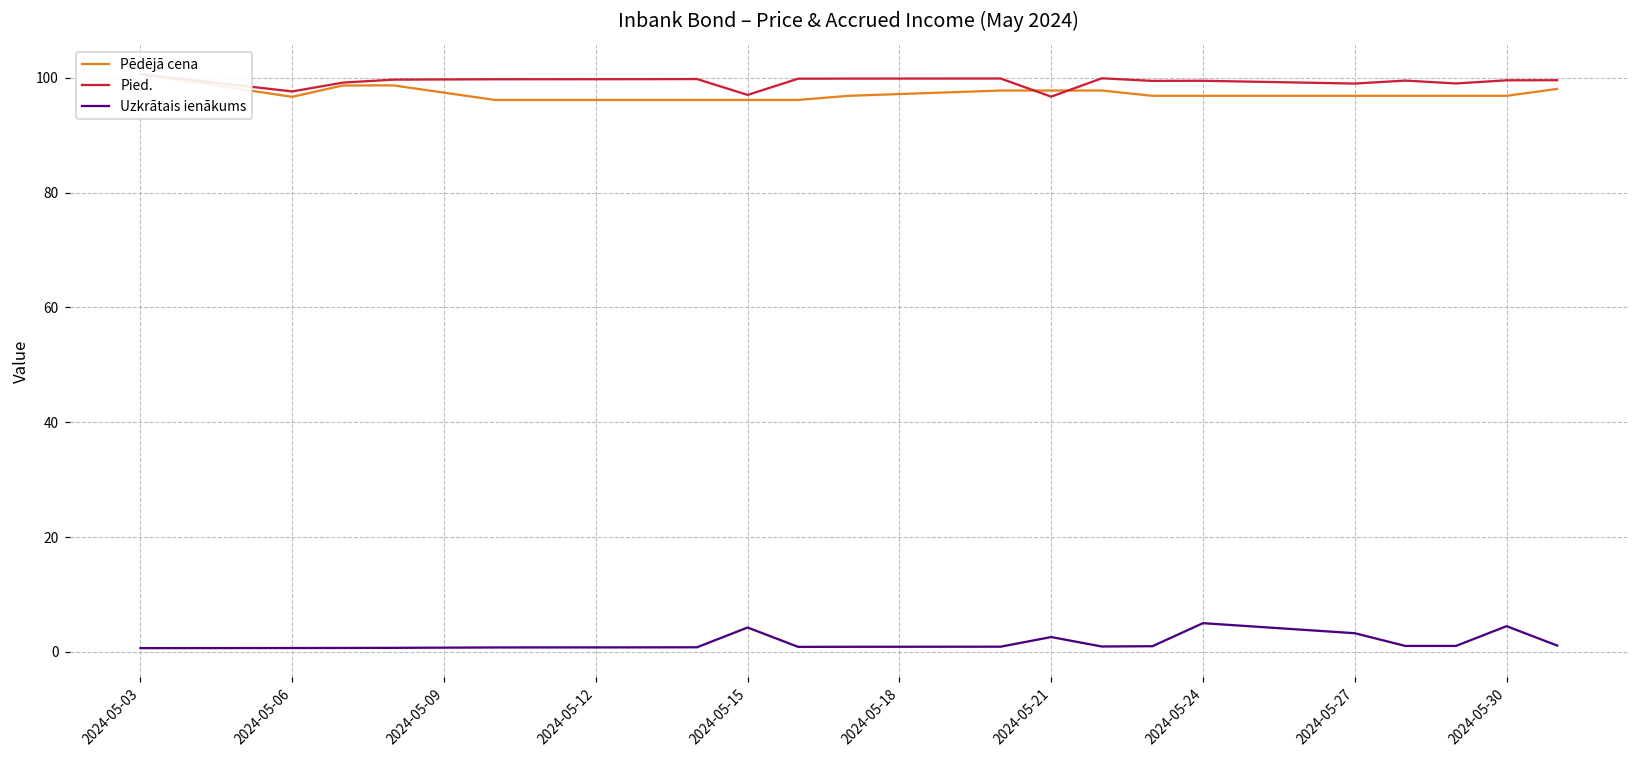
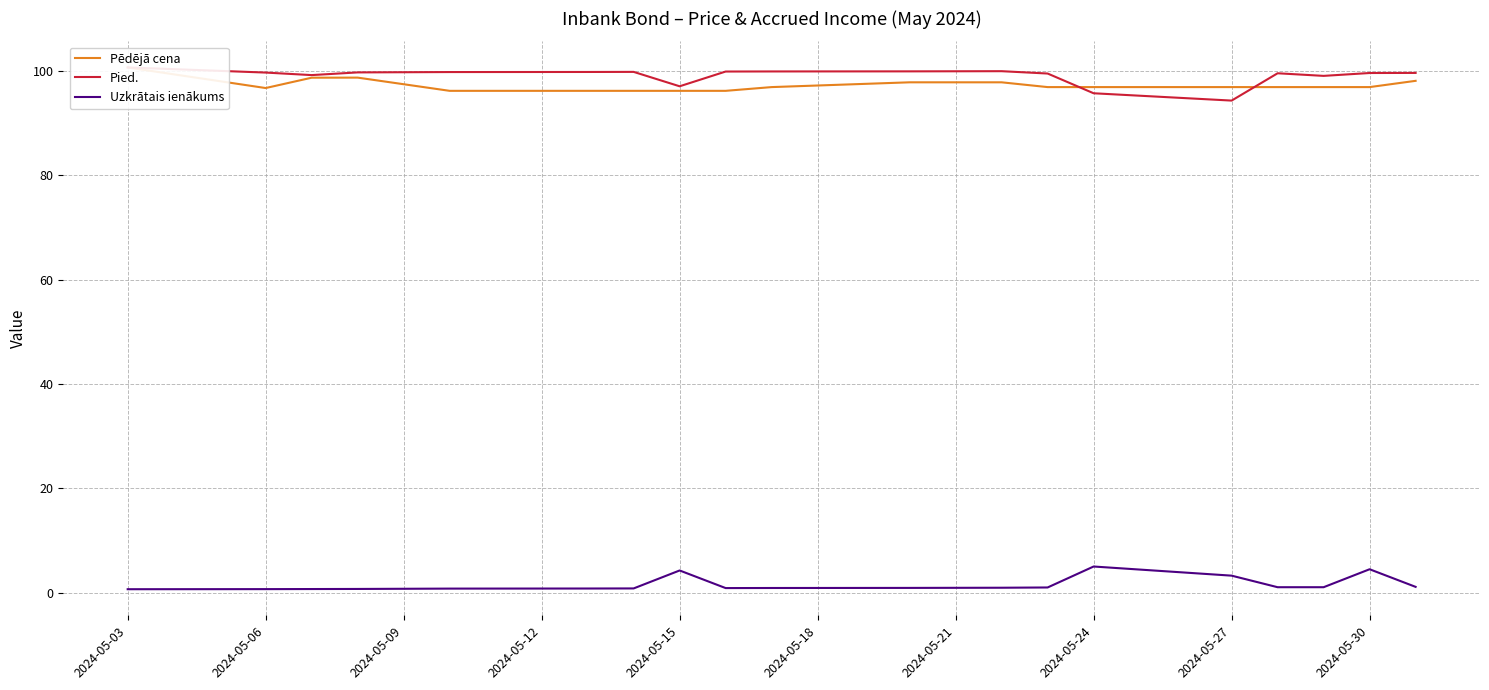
  {
    "Pēdējā cena": {
      "2024-05-06": 97,
      "2024-05-15": 96,
      "2024-05-21": 98,
      "2024-05-24": 97,
      "2024-05-27": 97,
      "2024-05-30": 97
    },
    "Pied.": {
-     "2024-05-06": 98,
+     "2024-05-06": 100,
      "2024-05-15": 97,
-     "2024-05-21": 97,
-     "2024-05-24": 100,
-     "2024-05-27": 99,
+     "2024-05-21": 100,
+     "2024-05-24": 96,
+     "2024-05-27": 94,
      "2024-05-30": 100
    },
    "Uzkrātais ienākums": {
      "2024-05-03": 1,
      "2024-05-06": 1,
      "2024-05-15": 4,
-     "2024-05-21": 3,
+     "2024-05-21": 1,
      "2024-05-24": 5,
      "2024-05-27": 3,
      "2024-05-30": 4
    }
  }
